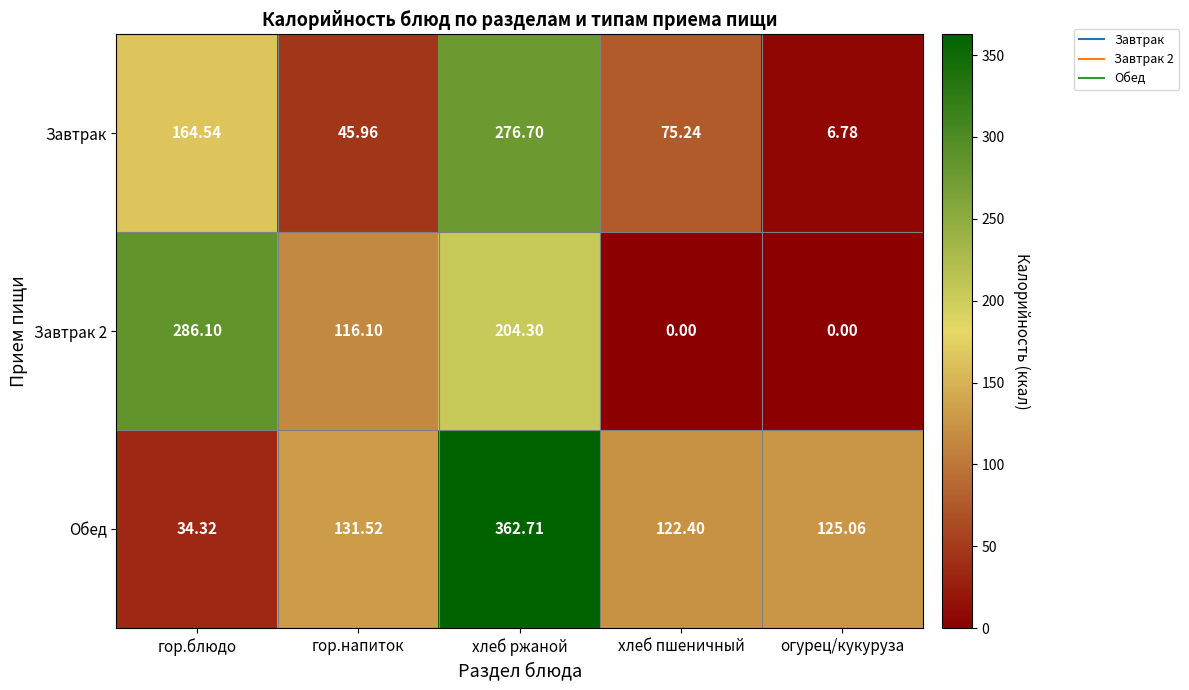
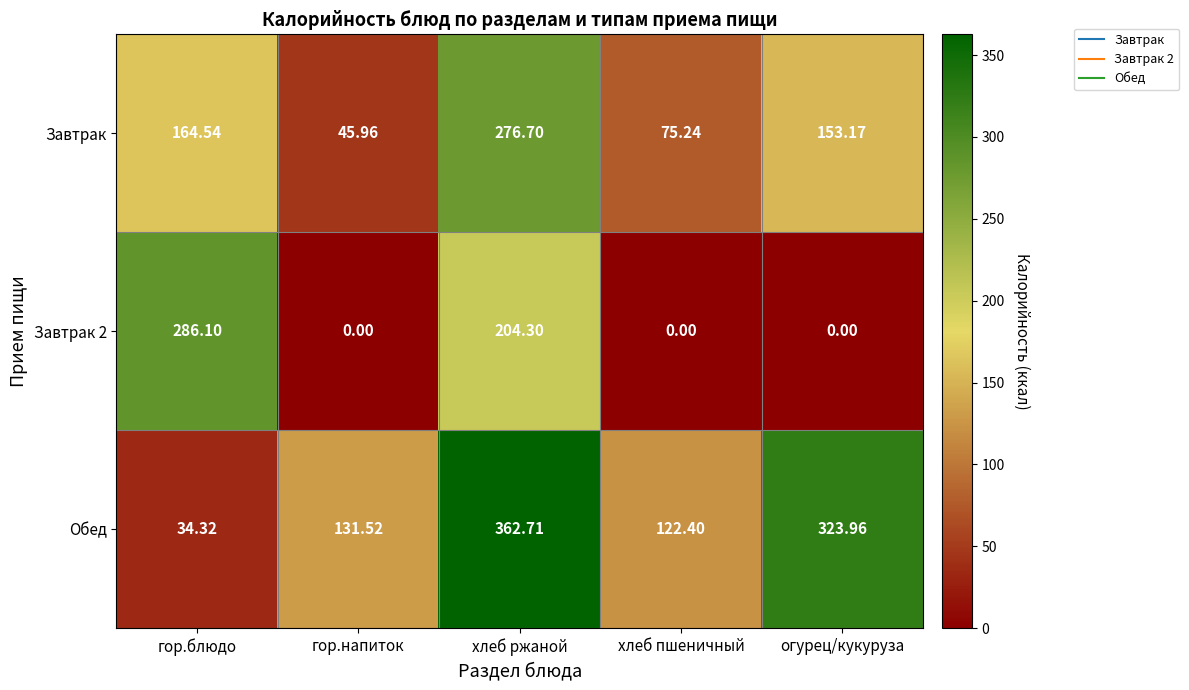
  {
    "Завтрак": {
      "гор.блюдо": 164.54,
      "гор.напиток": 45.96,
      "хлеб ржаной": 276.70,
      "хлеб пшеничный": 75.24,
-     "огурец/кукуруза": 6.78
+     "огурец/кукуруза": 153.17
    },
    "Завтрак 2": {
      "гор.блюдо": 286.10,
-     "гор.напиток": 116.10,
+     "гор.напиток": 0.00,
      "хлеб ржаной": 204.30,
      "хлеб пшеничный": 0.00,
      "огурец/кукуруза": 0.00
    },
    "Обед": {
      "гор.блюдо": 34.32,
      "гор.напиток": 131.52,
      "хлеб ржаной": 362.71,
      "хлеб пшеничный": 122.40,
-     "огурец/кукуруза": 125.06
+     "огурец/кукуруза": 323.96
    }
  }
